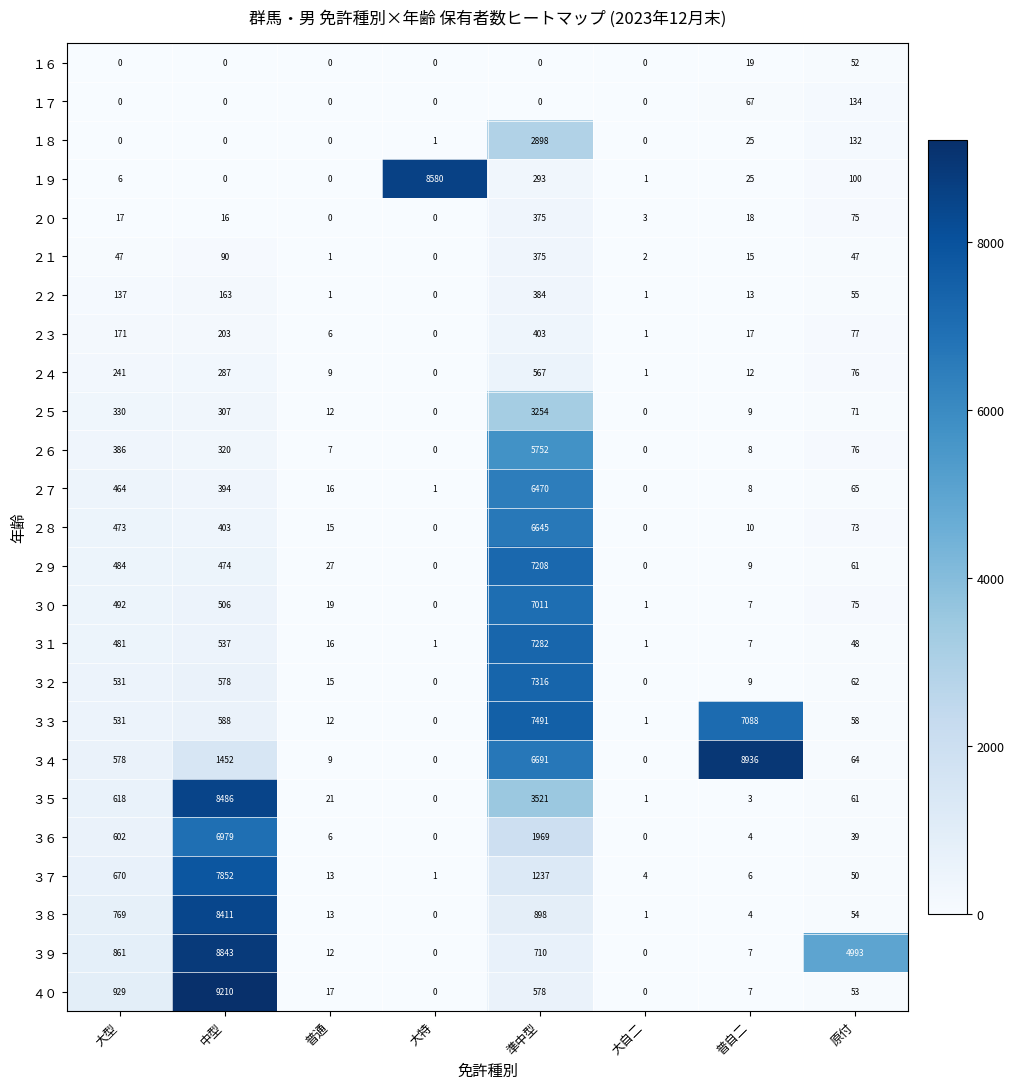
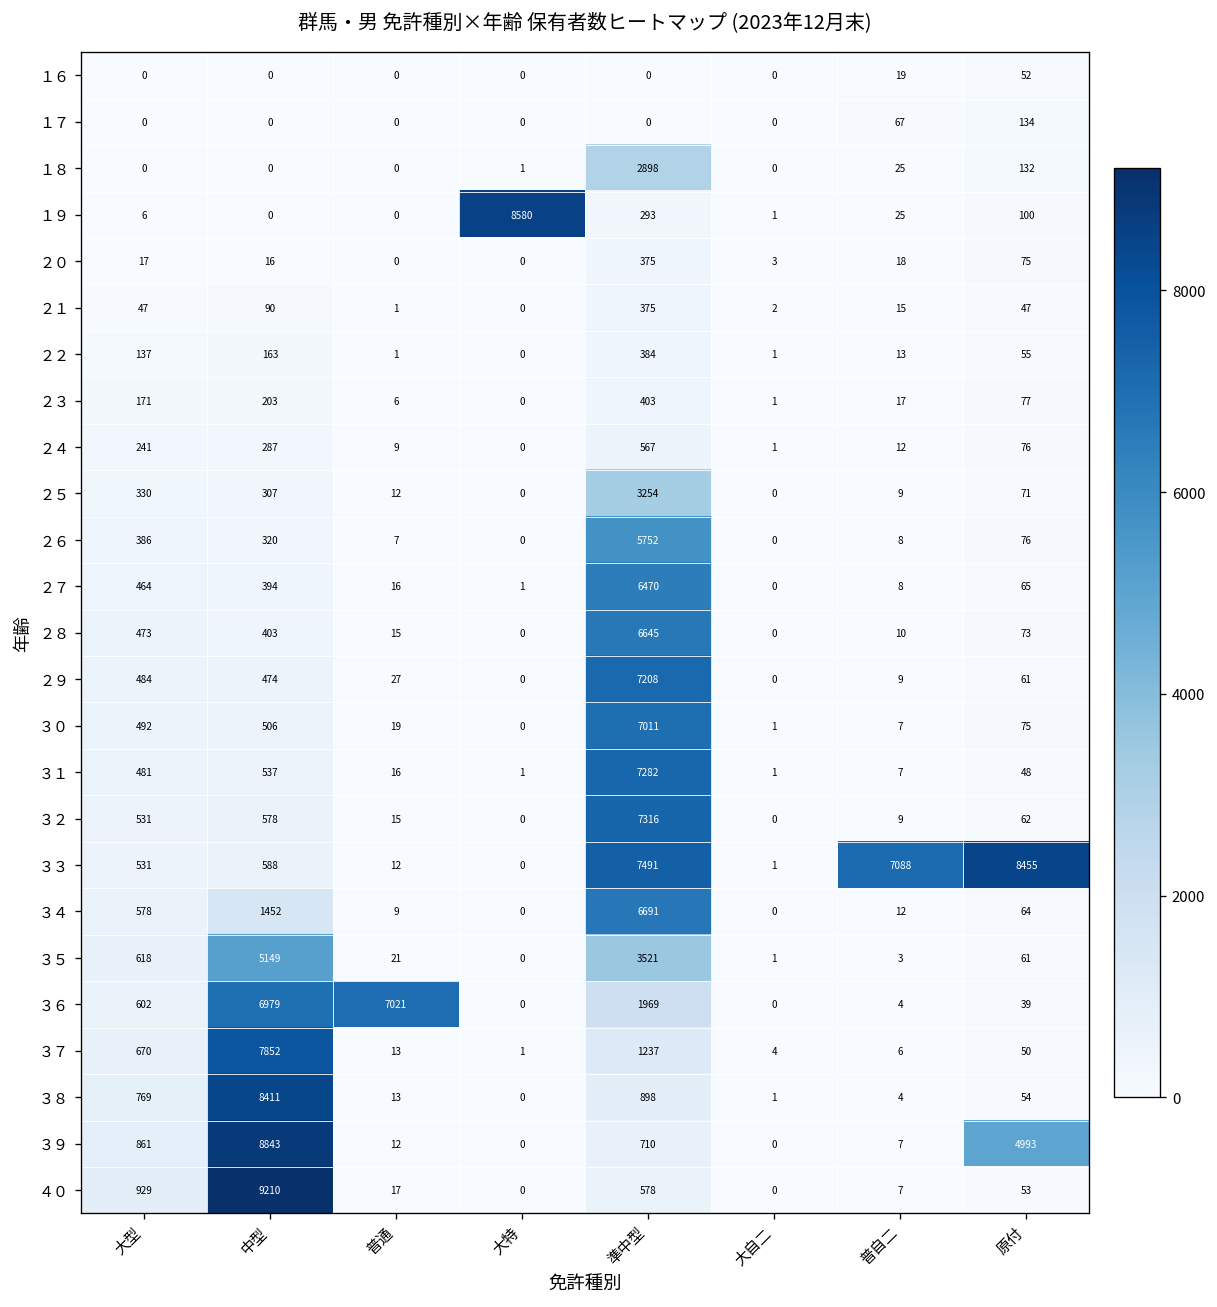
  {
    "１６": {
      "大型": 0,
      "中型": 0,
      "普通": 0,
      "大特": 0,
      "準中型": 0,
      "大自二": 0,
      "普自二": 19,
      "原付": 52
    },
    "１７": {
      "大型": 0,
      "中型": 0,
      "普通": 0,
      "大特": 0,
      "準中型": 0,
      "大自二": 0,
      "普自二": 67,
      "原付": 134
    },
    "１８": {
      "大型": 0,
      "中型": 0,
      "普通": 0,
      "大特": 1,
      "準中型": 2898,
      "大自二": 0,
      "普自二": 25,
      "原付": 132
    },
    "１９": {
      "大型": 6,
      "中型": 0,
      "普通": 0,
      "大特": 8580,
      "準中型": 293,
      "大自二": 1,
      "普自二": 25,
      "原付": 100
    },
    "２０": {
      "大型": 17,
      "中型": 16,
      "普通": 0,
      "大特": 0,
      "準中型": 375,
      "大自二": 3,
      "普自二": 18,
      "原付": 75
    },
    "２１": {
      "大型": 47,
      "中型": 90,
      "普通": 1,
      "大特": 0,
      "準中型": 375,
      "大自二": 2,
      "普自二": 15,
      "原付": 47
    },
    "２２": {
      "大型": 137,
      "中型": 163,
      "普通": 1,
      "大特": 0,
      "準中型": 384,
      "大自二": 1,
      "普自二": 13,
      "原付": 55
    },
    "２３": {
      "大型": 171,
      "中型": 203,
      "普通": 6,
      "大特": 0,
      "準中型": 403,
      "大自二": 1,
      "普自二": 17,
      "原付": 77
    },
    "２４": {
      "大型": 241,
      "中型": 287,
      "普通": 9,
      "大特": 0,
      "準中型": 567,
      "大自二": 1,
      "普自二": 12,
      "原付": 76
    },
    "２５": {
      "大型": 330,
      "中型": 307,
      "普通": 12,
      "大特": 0,
      "準中型": 3254,
      "大自二": 0,
      "普自二": 9,
      "原付": 71
    },
    "２６": {
      "大型": 386,
      "中型": 320,
      "普通": 7,
      "大特": 0,
      "準中型": 5752,
      "大自二": 0,
      "普自二": 8,
      "原付": 76
    },
    "２７": {
      "大型": 464,
      "中型": 394,
      "普通": 16,
      "大特": 1,
      "準中型": 6470,
      "大自二": 0,
      "普自二": 8,
      "原付": 65
    },
    "２８": {
      "大型": 473,
      "中型": 403,
      "普通": 15,
      "大特": 0,
      "準中型": 6645,
      "大自二": 0,
      "普自二": 10,
      "原付": 73
    },
    "２９": {
      "大型": 484,
      "中型": 474,
      "普通": 27,
      "大特": 0,
      "準中型": 7208,
      "大自二": 0,
      "普自二": 9,
      "原付": 61
    },
    "３０": {
      "大型": 492,
      "中型": 506,
      "普通": 19,
      "大特": 0,
      "準中型": 7011,
      "大自二": 1,
      "普自二": 7,
      "原付": 75
    },
    "３１": {
      "大型": 481,
      "中型": 537,
      "普通": 16,
      "大特": 1,
      "準中型": 7282,
      "大自二": 1,
      "普自二": 7,
      "原付": 48
    },
    "３２": {
      "大型": 531,
      "中型": 578,
      "普通": 15,
      "大特": 0,
      "準中型": 7316,
      "大自二": 0,
      "普自二": 9,
      "原付": 62
    },
    "３３": {
      "大型": 531,
      "中型": 588,
      "普通": 12,
      "大特": 0,
      "準中型": 7491,
      "大自二": 1,
      "普自二": 7088,
-     "原付": 58
+     "原付": 8455
    },
    "３４": {
      "大型": 578,
      "中型": 1452,
      "普通": 9,
      "大特": 0,
      "準中型": 6691,
      "大自二": 0,
-     "普自二": 8936,
+     "普自二": 12,
      "原付": 64
    },
    "３５": {
      "大型": 618,
-     "中型": 8486,
+     "中型": 5149,
      "普通": 21,
      "大特": 0,
      "準中型": 3521,
      "大自二": 1,
      "普自二": 3,
      "原付": 61
    },
    "３６": {
      "大型": 602,
      "中型": 6979,
-     "普通": 6,
+     "普通": 7021,
      "大特": 0,
      "準中型": 1969,
      "大自二": 0,
      "普自二": 4,
      "原付": 39
    },
    "３７": {
      "大型": 670,
      "中型": 7852,
      "普通": 13,
      "大特": 1,
      "準中型": 1237,
      "大自二": 4,
      "普自二": 6,
      "原付": 50
    },
    "３８": {
      "大型": 769,
      "中型": 8411,
      "普通": 13,
      "大特": 0,
      "準中型": 898,
      "大自二": 1,
      "普自二": 4,
      "原付": 54
    },
    "３９": {
      "大型": 861,
      "中型": 8843,
      "普通": 12,
      "大特": 0,
      "準中型": 710,
      "大自二": 0,
      "普自二": 7,
      "原付": 4993
    },
    "４０": {
      "大型": 929,
      "中型": 9210,
      "普通": 17,
      "大特": 0,
      "準中型": 578,
      "大自二": 0,
      "普自二": 7,
      "原付": 53
    }
  }
